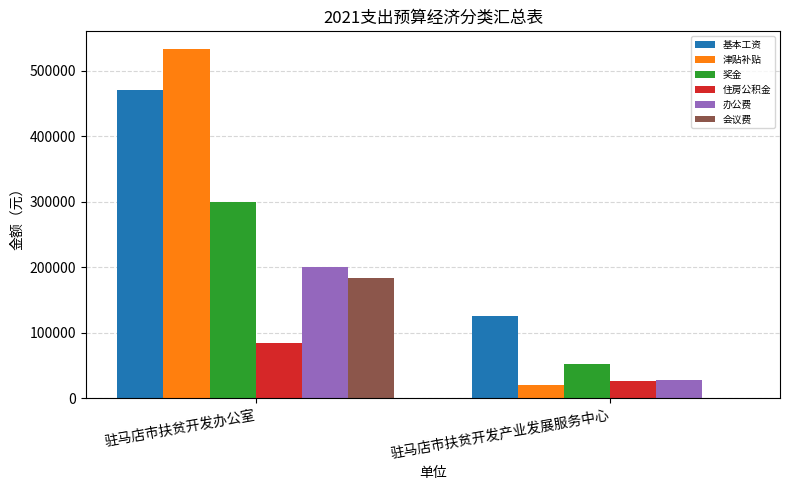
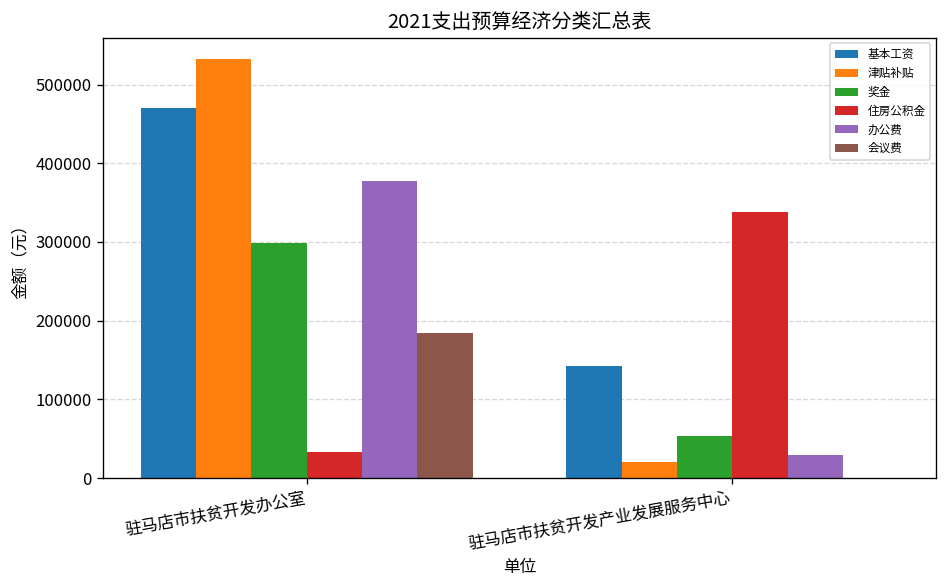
  {
    "基本工资": {
      "驻马店市扶贫开发办公室": 470000,
-     "驻马店市扶贫开发产业发展服务中心": 130000
+     "驻马店市扶贫开发产业发展服务中心": 140000
    },
    "津贴补贴": {
      "驻马店市扶贫开发办公室": 530000,
      "驻马店市扶贫开发产业发展服务中心": 20000
    },
    "奖金": {
      "驻马店市扶贫开发办公室": 300000,
      "驻马店市扶贫开发产业发展服务中心": 50000
    },
    "住房公积金": {
-     "驻马店市扶贫开发办公室": 80000,
-     "驻马店市扶贫开发产业发展服务中心": 30000
+     "驻马店市扶贫开发办公室": 30000,
+     "驻马店市扶贫开发产业发展服务中心": 340000
    },
    "办公费": {
-     "驻马店市扶贫开发办公室": 200000,
+     "驻马店市扶贫开发办公室": 380000,
      "驻马店市扶贫开发产业发展服务中心": 30000
    },
    "会议费": {
      "驻马店市扶贫开发办公室": 180000,
      "驻马店市扶贫开发产业发展服务中心": 0
    }
  }
